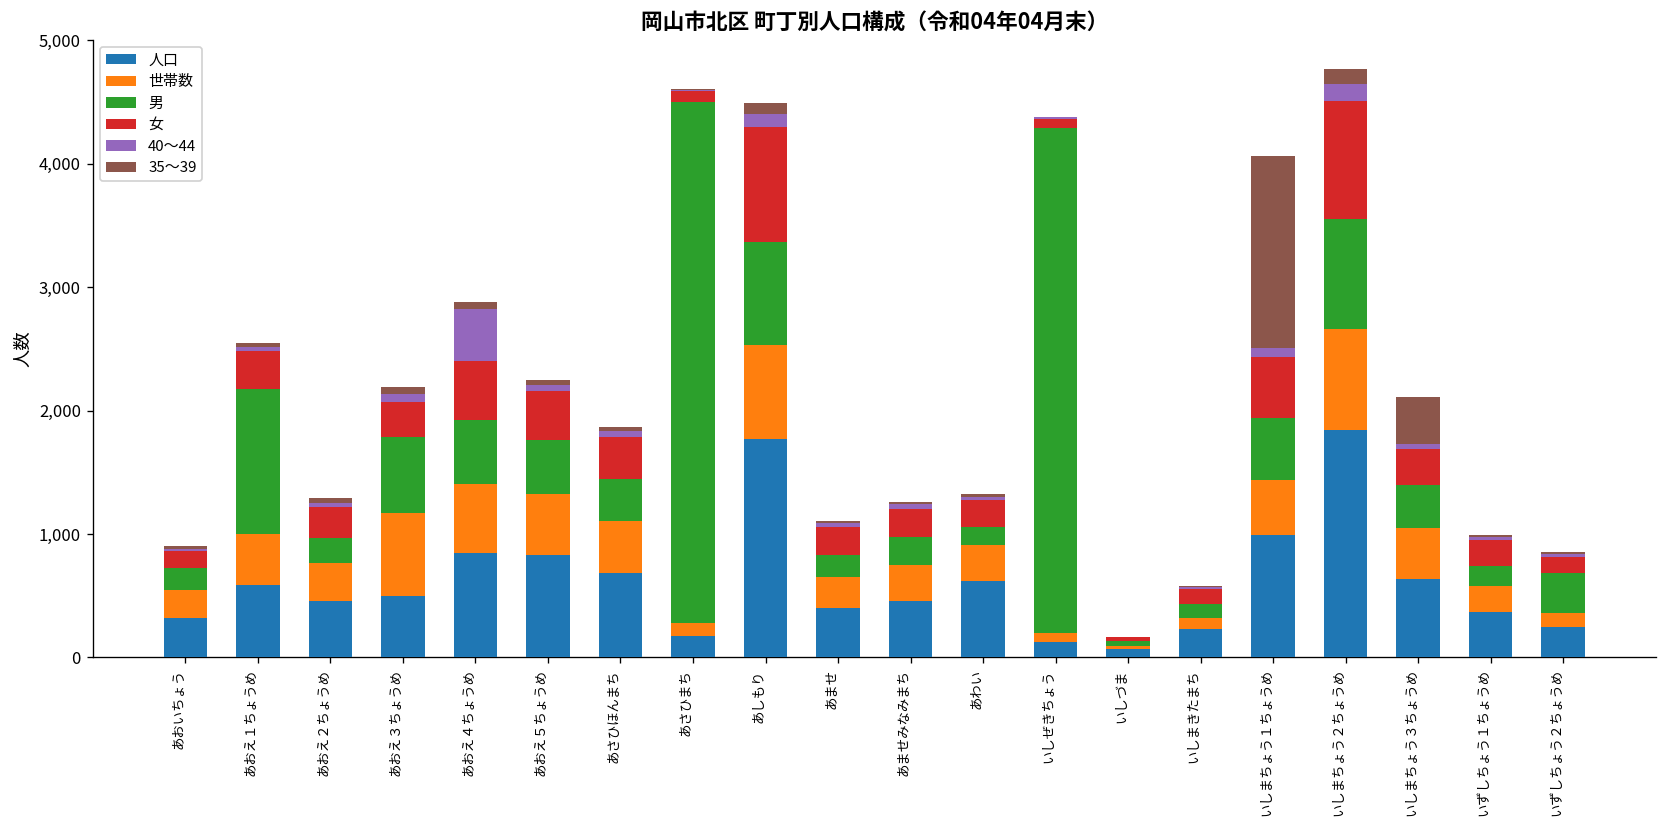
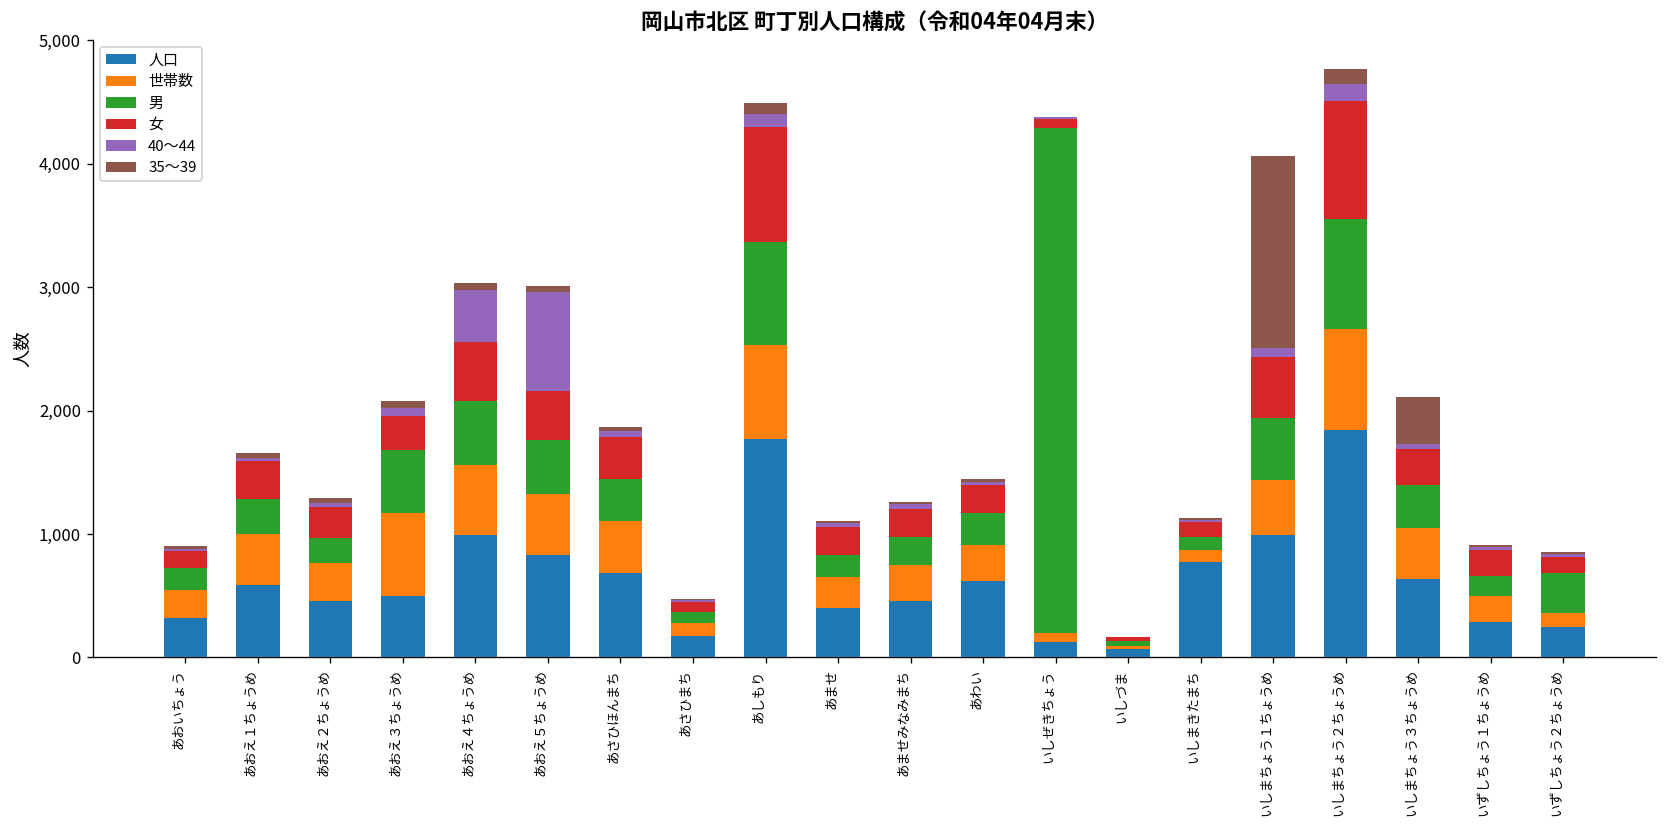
  {
    "人口": {
      "あおいちょう": "320",
      "あおえ１ちょうめ": "590",
      "あおえ２ちょうめ": "460",
      "あおえ３ちょうめ": "500",
-     "あおえ４ちょうめ": "840",
+     "あおえ４ちょうめ": "1,000",
      "あおえ５ちょうめ": "830",
      "あさひほんまち": "680",
      "あさひまち": "180",
      "あしもり": "1,770",
      "あませ": "400",
      "あませみなみまち": "460",
      "あわい": "620",
      "いしぜきちょう": "130",
      "いしづま": "70",
-     "いしまきたまち": "230",
+     "いしまきたまち": "770",
      "いしまちょう１ちょうめ": "1,000",
      "いしまちょう２ちょうめ": "1,850",
      "いしまちょう３ちょうめ": "640",
-     "いずしちょう１ちょうめ": "370",
+     "いずしちょう１ちょうめ": "290",
      "いずしちょう２ちょうめ": "250"
    },
    "世帯数": {
      "あおいちょう": "230",
      "あおえ１ちょうめ": "410",
      "あおえ２ちょうめ": "300",
      "あおえ３ちょうめ": "680",
      "あおえ４ちょうめ": "560",
      "あおえ５ちょうめ": "500",
      "あさひほんまち": "420",
      "あさひまち": "100",
      "あしもり": "760",
      "あませ": "250",
      "あませみなみまち": "290",
      "あわい": "290",
      "いしぜきちょう": "70",
      "いしづま": "30",
      "いしまきたまち": "90",
      "いしまちょう１ちょうめ": "440",
      "いしまちょう２ちょうめ": "810",
      "いしまちょう３ちょうめ": "410",
      "いずしちょう１ちょうめ": "210",
      "いずしちょう２ちょうめ": "120"
    },
    "男": {
      "あおいちょう": "170",
-     "あおえ１ちょうめ": "1,180",
+     "あおえ１ちょうめ": "280",
      "あおえ２ちょうめ": "200",
-     "あおえ３ちょうめ": "620",
+     "あおえ３ちょうめ": "500",
      "あおえ４ちょうめ": "520",
      "あおえ５ちょうめ": "430",
      "あさひほんまち": "340",
-     "あさひまち": "4,220",
+     "あさひまち": "90",
      "あしもり": "840",
      "あませ": "180",
      "あませみなみまち": "230",
-     "あわい": "140",
+     "あわい": "260",
      "いしぜきちょう": "4,090",
      "いしづま": "40",
      "いしまきたまち": "110",
      "いしまちょう１ちょうめ": "500",
      "いしまちょう２ちょうめ": "890",
      "いしまちょう３ちょうめ": "350",
      "いずしちょう１ちょうめ": "160",
      "いずしちょう２ちょうめ": "330"
    },
    "女": {
      "あおいちょう": "150",
      "あおえ１ちょうめ": "310",
      "あおえ２ちょうめ": "260",
      "あおえ３ちょうめ": "280",
      "あおえ４ちょうめ": "480",
      "あおえ５ちょうめ": "400",
      "あさひほんまち": "340",
      "あさひまち": "90",
      "あしもり": "930",
      "あませ": "220",
      "あませみなみまち": "230",
      "あわい": "230",
      "いしぜきちょう": "80",
      "いしづま": "30",
      "いしまきたまち": "120",
      "いしまちょう１ちょうめ": "490",
      "いしまちょう２ちょうめ": "960",
      "いしまちょう３ちょうめ": "290",
      "いずしちょう１ちょうめ": "210",
      "いずしちょう２ちょうめ": "130"
    },
    "40～44": {
      "あおえ１ちょうめ": "30",
      "あおえ２ちょうめ": "30",
      "あおえ３ちょうめ": "70",
      "あおえ４ちょうめ": "420",
-     "あおえ５ちょうめ": "50",
+     "あおえ５ちょうめ": "800",
      "あさひほんまち": "50",
      "あしもり": "100",
      "あませ": "30",
      "あませみなみまち": "40",
      "いしまちょう１ちょうめ": "70",
      "いしまちょう２ちょうめ": "140",
      "いしまちょう３ちょうめ": "50"
    },
    "35～39": {
      "あおえ１ちょうめ": "40",
      "あおえ２ちょうめ": "40",
      "あおえ３ちょうめ": "60",
      "あおえ４ちょうめ": "60",
      "あおえ５ちょうめ": "50",
      "あさひほんまち": "40",
      "あしもり": "90",
      "あわい": "30",
      "いしまちょう１ちょうめ": "1,560",
      "いしまちょう２ちょうめ": "120",
      "いしまちょう３ちょうめ": "380"
    }
  }
